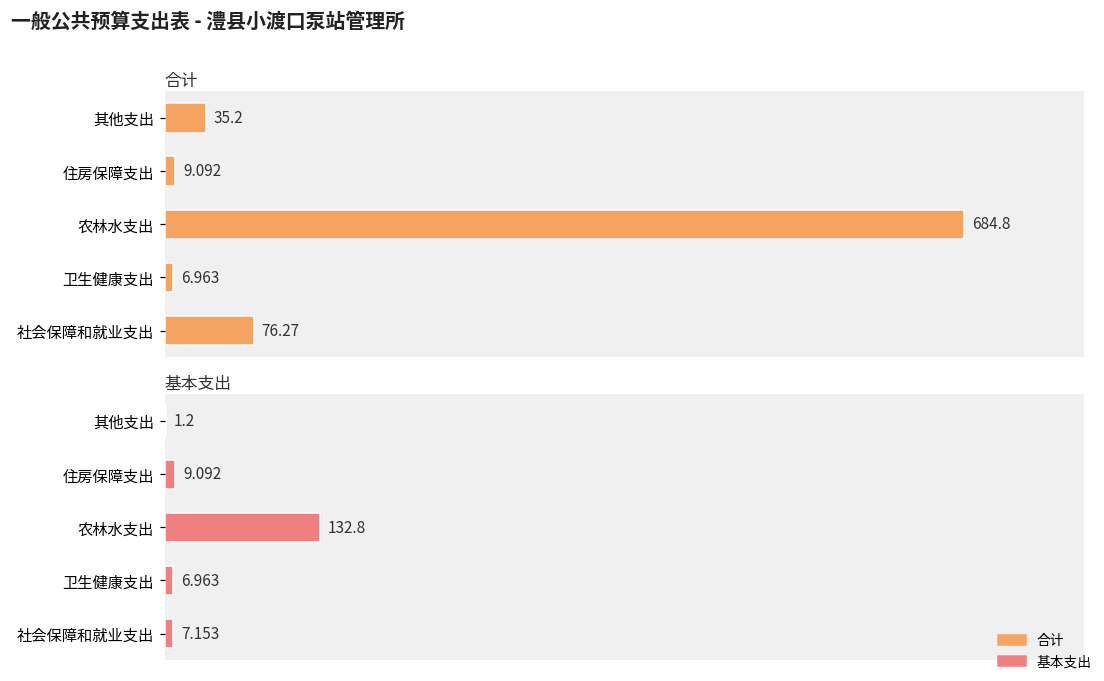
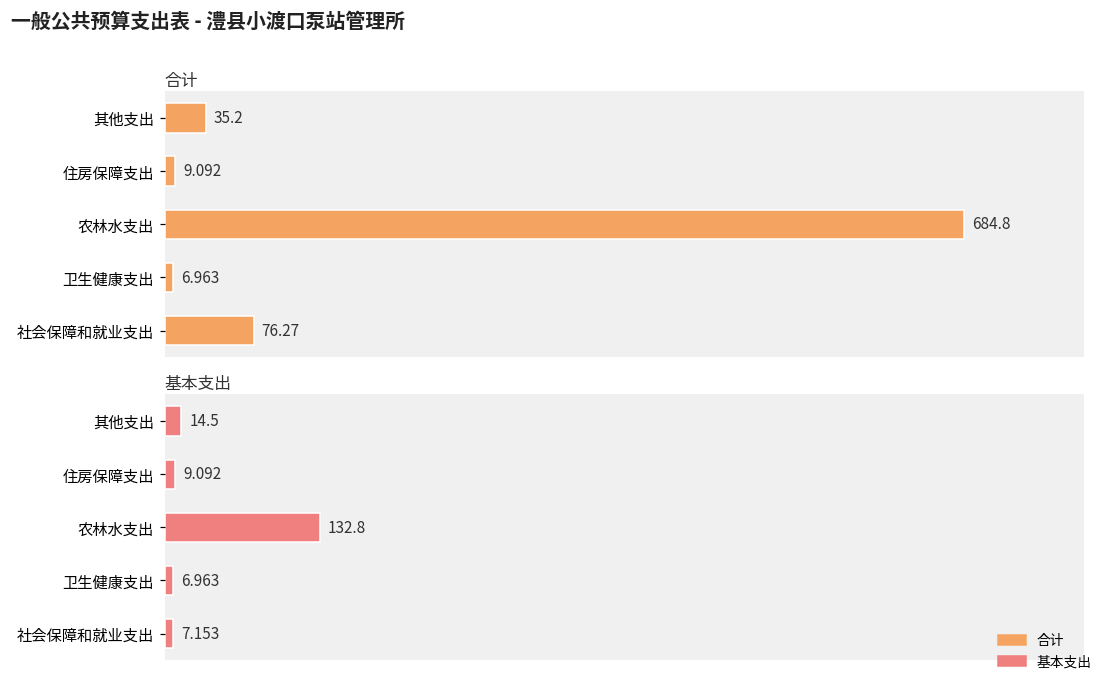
  {
    "合计": {
      "其他支出": 35.2,
      "住房保障支出": 9.092,
      "农林水支出": 684.8,
      "卫生健康支出": 6.963,
      "社会保障和就业支出": 76.27
    },
    "基本支出": {
-     "其他支出": 1.2,
+     "其他支出": 14.5,
      "住房保障支出": 9.092,
      "农林水支出": 132.8,
      "卫生健康支出": 6.963,
      "社会保障和就业支出": 7.153
    }
  }
